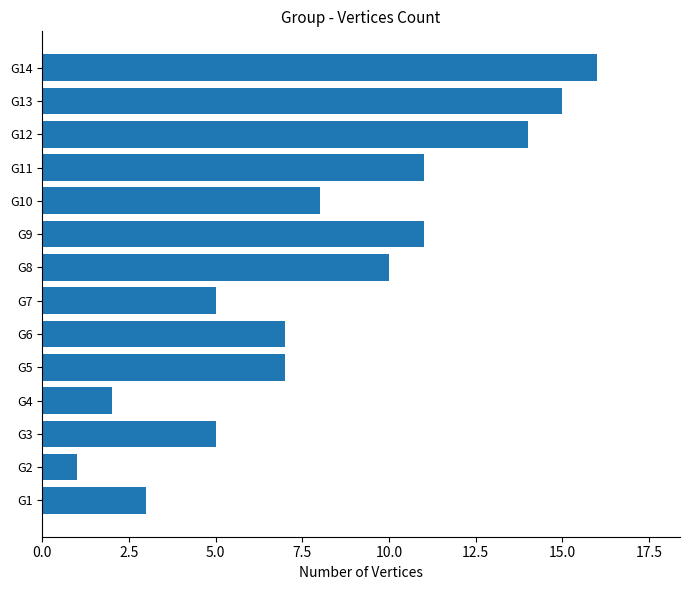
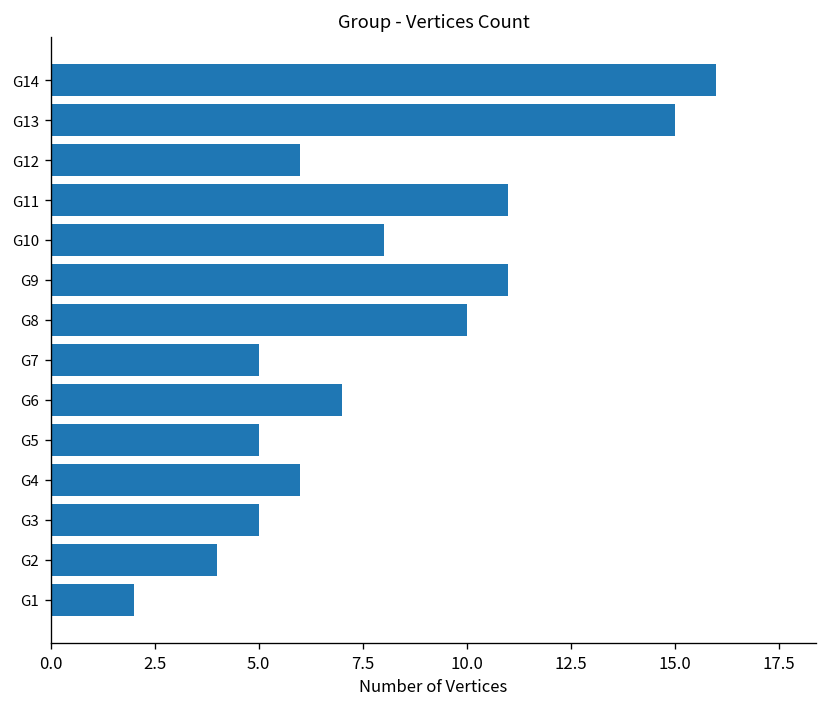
  {
    "G14": 16,
    "G13": 15,
-   "G12": 14,
+   "G12": 6,
    "G11": 11,
    "G10": 8,
    "G9": 11,
    "G8": 10,
    "G7": 5,
    "G6": 7,
-   "G5": 7,
-   "G4": 2,
+   "G5": 5,
+   "G4": 6,
    "G3": 5,
-   "G2": 1,
-   "G1": 3
+   "G2": 4,
+   "G1": 2
  }
